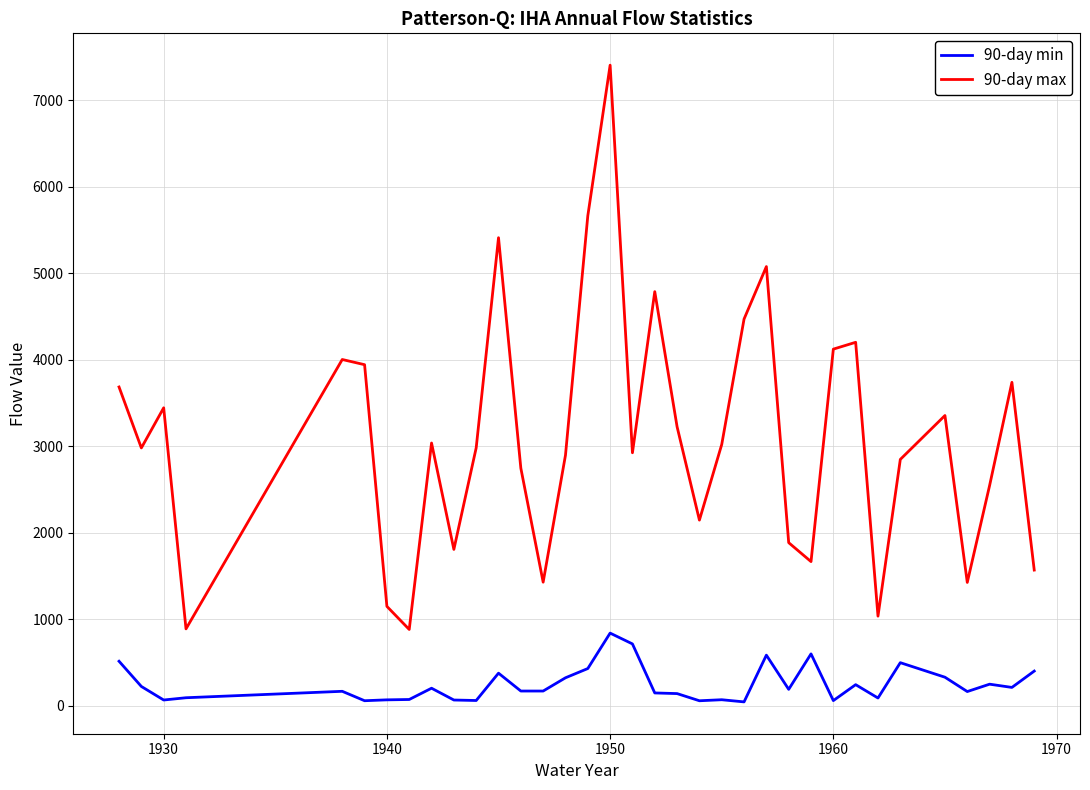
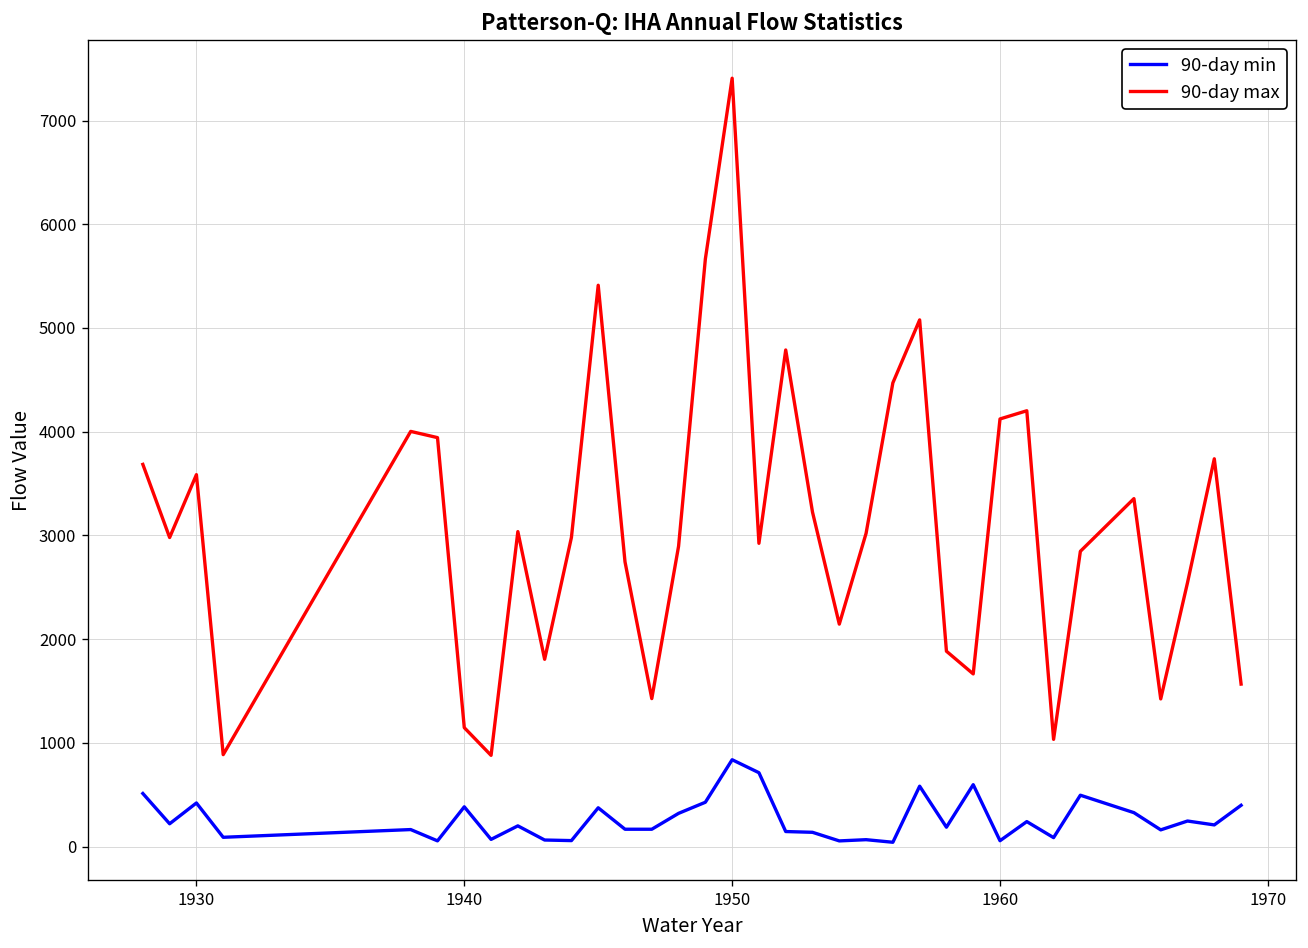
  {
    "90-day min": {
-     "1930": 100,
-     "1940": 100,
+     "1930": 400,
+     "1940": 400,
      "1950": 800,
      "1960": 100
    },
    "90-day max": {
-     "1930": 3400,
+     "1930": 3600,
      "1940": 1100,
      "1950": 7400,
      "1960": 4100
    }
  }
